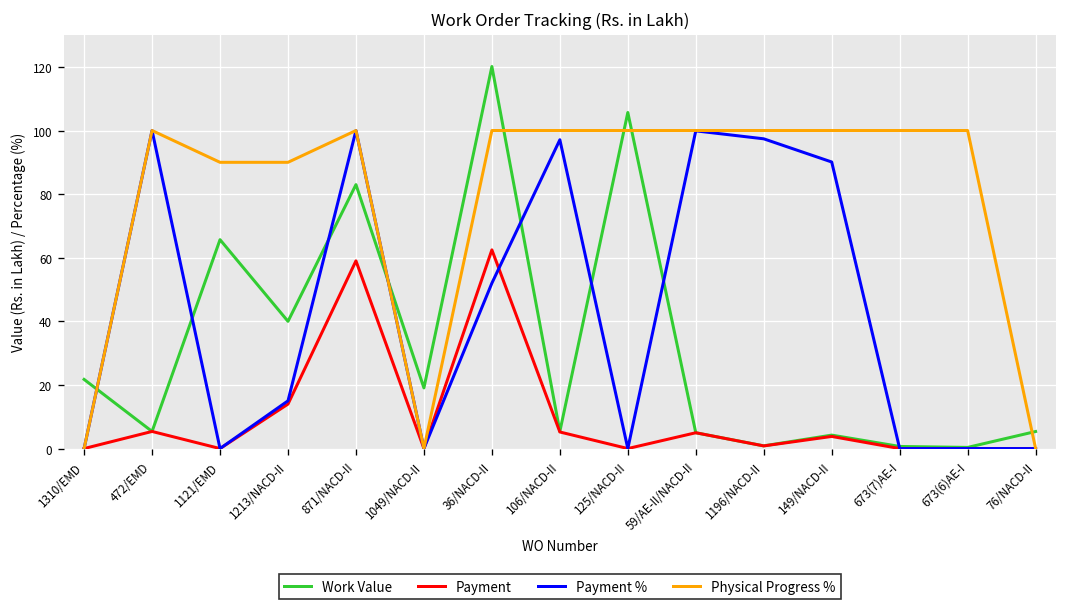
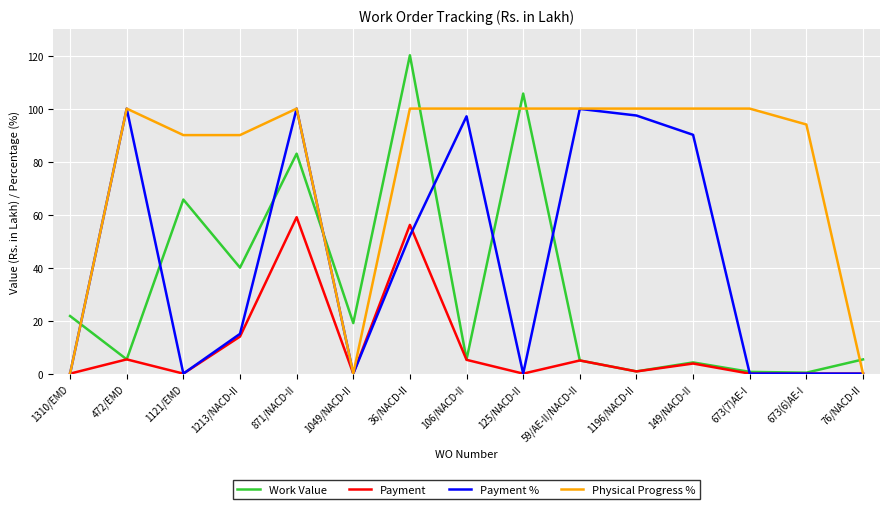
  {
    "Work Value": {
      "1310/EMD": 22,
      "1121/EMD": 66,
      "1213/NACD-II": 40,
      "871/NACD-II": 83,
      "1049/NACD-II": 19,
      "36/NACD-II": 120,
      "125/NACD-II": 106,
      "76/NACD-II": 5
    },
    "Payment": {
      "1213/NACD-II": 14,
      "871/NACD-II": 59,
-     "36/NACD-II": 62
+     "36/NACD-II": 56
    },
    "Payment %": {
      "1213/NACD-II": 15,
      "36/NACD-II": 52,
      "106/NACD-II": 97,
      "1196/NACD-II": 97,
      "149/NACD-II": 90
    },
    "Physical Progress %": {
      "1121/EMD": 90,
      "1213/NACD-II": 90,
      "36/NACD-II": 100,
      "106/NACD-II": 100,
      "125/NACD-II": 100,
      "1196/NACD-II": 100,
      "149/NACD-II": 100,
      "673(7)AE-I": 100,
-     "673(6)AE-I": 100
+     "673(6)AE-I": 94
    }
  }
